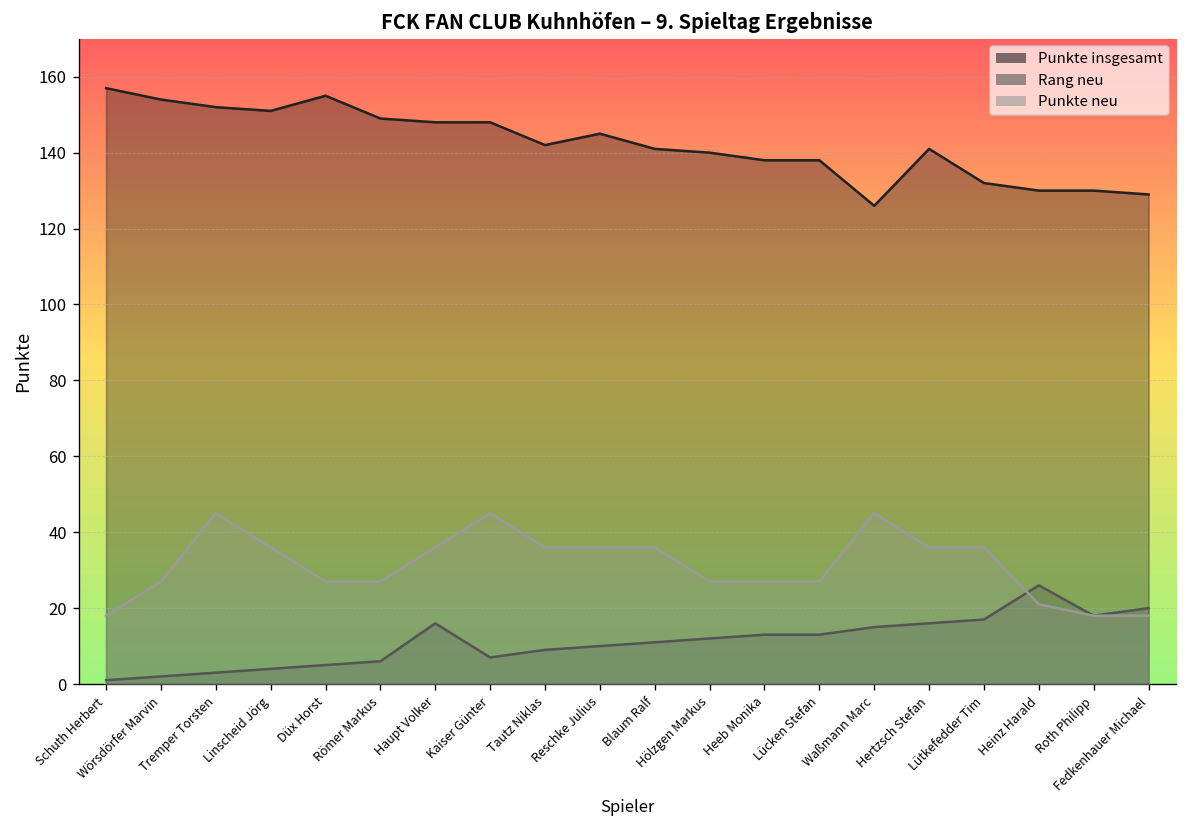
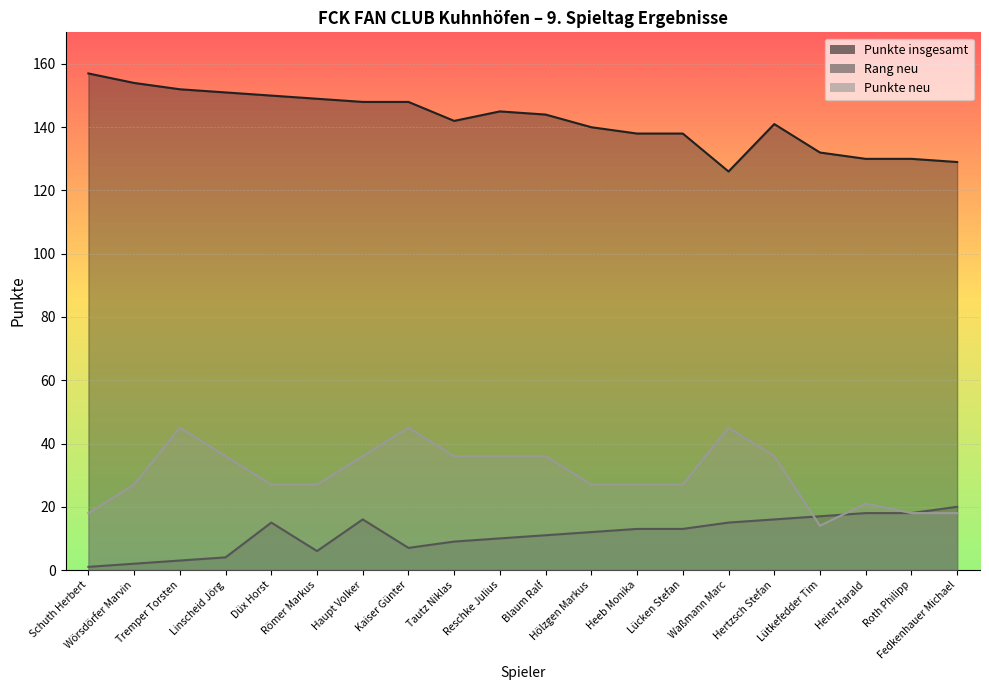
  {
    "Punkte insgesamt": {
      "Schuth Herbert": 157,
      "Wörsdörfer Marvin": 154,
      "Tremper Torsten": 152,
      "Linscheid Jörg": 151,
-     "Düx Horst": 155,
+     "Düx Horst": 150,
      "Römer Markus": 149,
      "Haupt Volker": 148,
      "Kaiser Günter": 148,
      "Tautz Niklas": 142,
      "Reschke Julius": 145,
-     "Blaum Ralf": 141,
+     "Blaum Ralf": 144,
      "Hölzgen Markus": 140,
      "Heeb Monika": 138,
      "Lücken Stefan": 138,
      "Waßmann Marc": 126,
      "Hertzsch Stefan": 141,
      "Lütkefedder Tim": 132,
      "Heinz Harald": 130,
      "Roth Philipp": 130,
      "Fedkenhauer Michael": 129
    },
    "Rang neu": {
      "Schuth Herbert": 1,
      "Wörsdörfer Marvin": 2,
      "Tremper Torsten": 3,
      "Linscheid Jörg": 4,
-     "Düx Horst": 5,
+     "Düx Horst": 15,
      "Römer Markus": 6,
      "Haupt Volker": 16,
      "Kaiser Günter": 7,
      "Tautz Niklas": 9,
      "Reschke Julius": 10,
      "Blaum Ralf": 11,
      "Hölzgen Markus": 12,
      "Heeb Monika": 13,
      "Lücken Stefan": 13,
      "Waßmann Marc": 15,
      "Hertzsch Stefan": 16,
      "Lütkefedder Tim": 17,
-     "Heinz Harald": 26,
+     "Heinz Harald": 18,
      "Fedkenhauer Michael": 20
    },
    "Punkte neu": {
      "Schuth Herbert": 18,
      "Wörsdörfer Marvin": 27,
      "Tremper Torsten": 45,
      "Linscheid Jörg": 36,
      "Düx Horst": 27,
      "Römer Markus": 27,
      "Haupt Volker": 36,
      "Kaiser Günter": 45,
      "Tautz Niklas": 36,
      "Reschke Julius": 36,
      "Blaum Ralf": 36,
      "Hölzgen Markus": 27,
      "Heeb Monika": 27,
      "Lücken Stefan": 27,
      "Waßmann Marc": 45,
      "Hertzsch Stefan": 36,
-     "Lütkefedder Tim": 36,
+     "Lütkefedder Tim": 14,
      "Heinz Harald": 21,
      "Fedkenhauer Michael": 18
    }
  }
